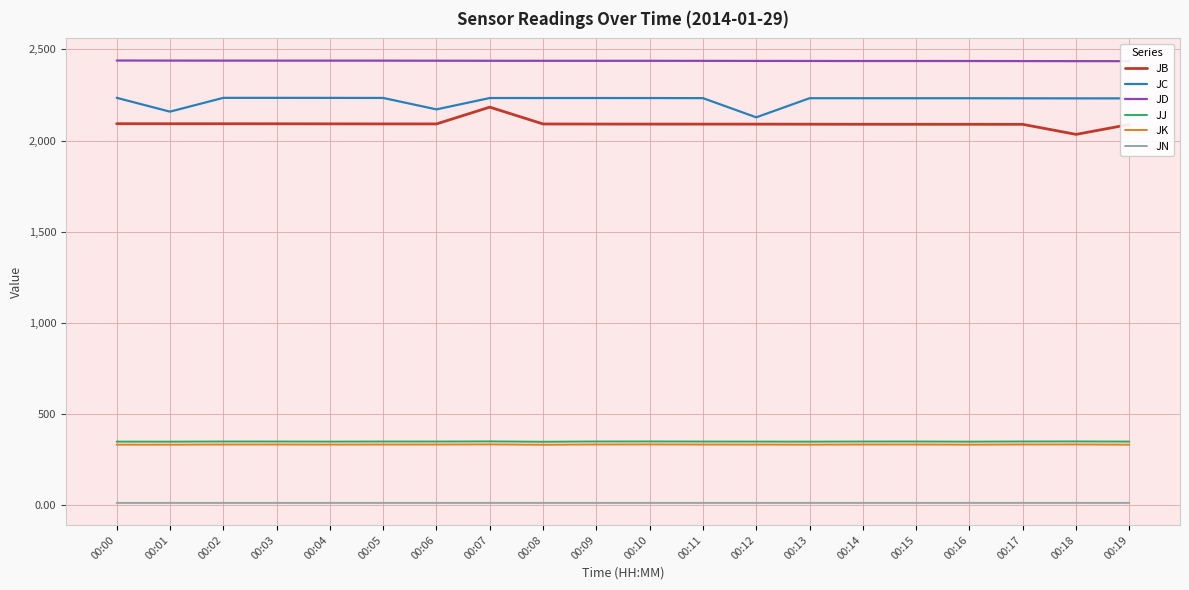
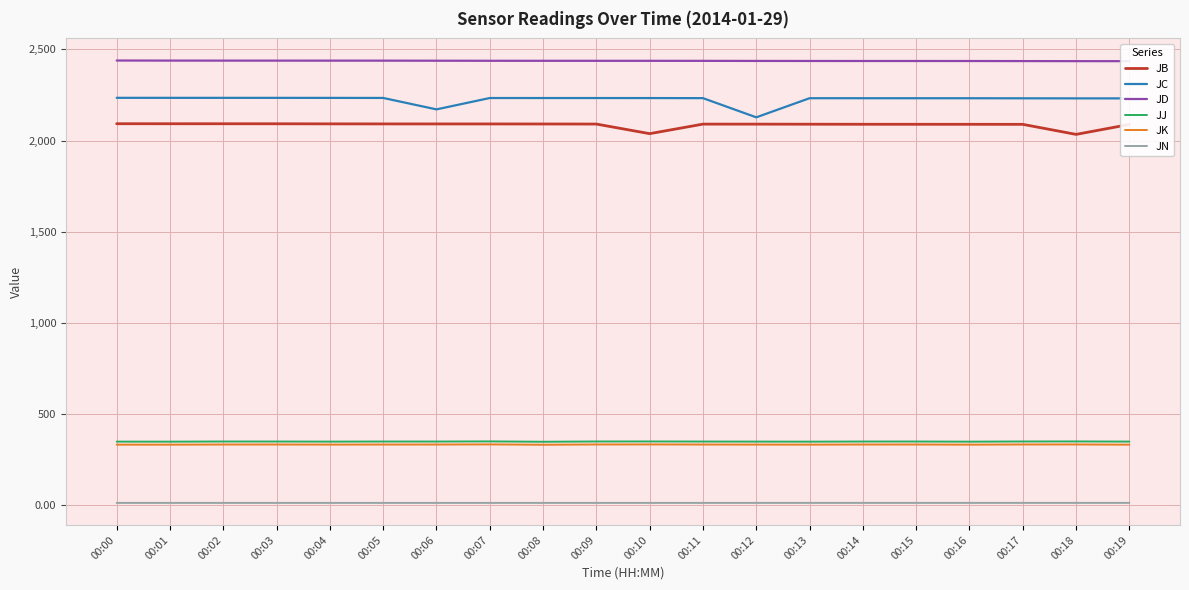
  {
    "JB": {
      "00:00": "2,090",
      "00:01": "2,090",
      "00:02": "2,090",
      "00:03": "2,090",
      "00:04": "2,090",
      "00:05": "2,090",
      "00:06": "2,090",
-     "00:07": "2,180",
+     "00:07": "2,090",
      "00:08": "2,090",
      "00:09": "2,090",
-     "00:10": "2,090",
+     "00:10": "2,040",
      "00:11": "2,090",
      "00:12": "2,090",
      "00:13": "2,090",
      "00:14": "2,090",
      "00:15": "2,090",
      "00:16": "2,090",
      "00:17": "2,090",
      "00:18": "2,030"
    },
    "JC": {
      "00:00": "2,230",
-     "00:01": "2,160",
+     "00:01": "2,230",
      "00:02": "2,230",
      "00:03": "2,230",
      "00:04": "2,230",
      "00:05": "2,230",
      "00:06": "2,170",
      "00:07": "2,230",
      "00:08": "2,230",
      "00:09": "2,230",
      "00:10": "2,230",
      "00:11": "2,230",
      "00:12": "2,130",
      "00:13": "2,230",
      "00:14": "2,230",
      "00:15": "2,230",
      "00:16": "2,230",
      "00:17": "2,230",
      "00:18": "2,230"
    },
    "JD": {
      "00:00": "2,440",
      "00:01": "2,440",
      "00:02": "2,440",
      "00:03": "2,440",
      "00:04": "2,440",
      "00:05": "2,440",
      "00:06": "2,440",
      "00:07": "2,440",
      "00:08": "2,440",
      "00:09": "2,440",
      "00:10": "2,440",
      "00:11": "2,440",
      "00:12": "2,440",
      "00:13": "2,440",
      "00:14": "2,440",
      "00:15": "2,440",
      "00:16": "2,440",
      "00:17": "2,440",
      "00:18": "2,440"
    },
    "JJ": {
      "00:00": "350",
      "00:01": "350",
      "00:02": "350",
      "00:03": "350",
      "00:04": "350",
      "00:05": "350",
      "00:06": "350",
      "00:07": "350",
      "00:08": "350",
      "00:09": "350",
      "00:10": "350",
      "00:11": "350",
      "00:12": "350",
      "00:13": "350",
      "00:14": "350",
      "00:15": "350",
      "00:16": "350",
      "00:17": "350",
      "00:18": "350",
      "00:19": "350"
    },
    "JK": {
      "00:00": "330",
      "00:01": "330",
      "00:02": "330",
      "00:03": "330",
      "00:04": "330",
      "00:05": "330",
      "00:06": "330",
      "00:07": "330",
      "00:08": "330",
      "00:09": "330",
      "00:10": "330",
      "00:11": "330",
      "00:12": "330",
      "00:13": "330",
      "00:14": "330",
      "00:15": "330",
      "00:16": "330",
      "00:17": "330",
      "00:18": "330",
      "00:19": "330"
    },
    "JN": {
      "00:00": "10",
      "00:01": "10",
      "00:02": "10",
      "00:03": "10",
      "00:04": "10",
      "00:05": "10",
      "00:06": "10",
      "00:07": "10",
      "00:08": "10",
      "00:09": "10",
      "00:10": "10",
      "00:11": "10",
      "00:12": "10",
      "00:13": "10",
      "00:14": "10",
      "00:15": "10",
      "00:16": "10",
      "00:17": "10",
      "00:18": "10",
      "00:19": "10"
    }
  }
